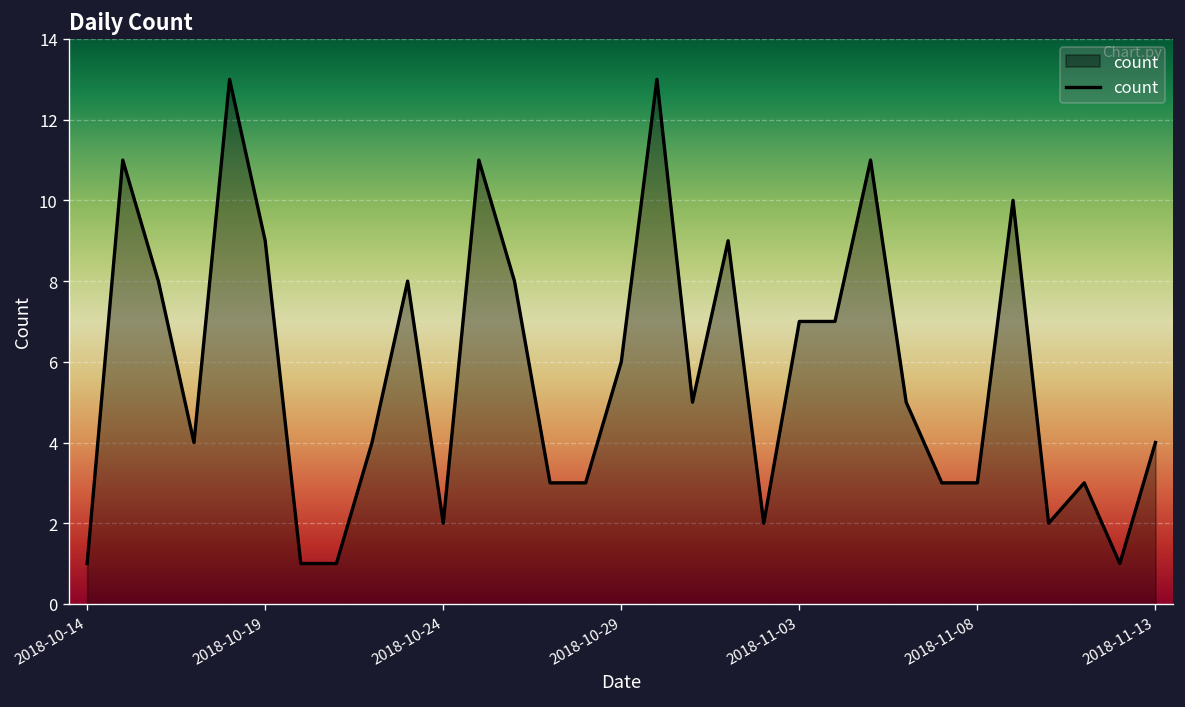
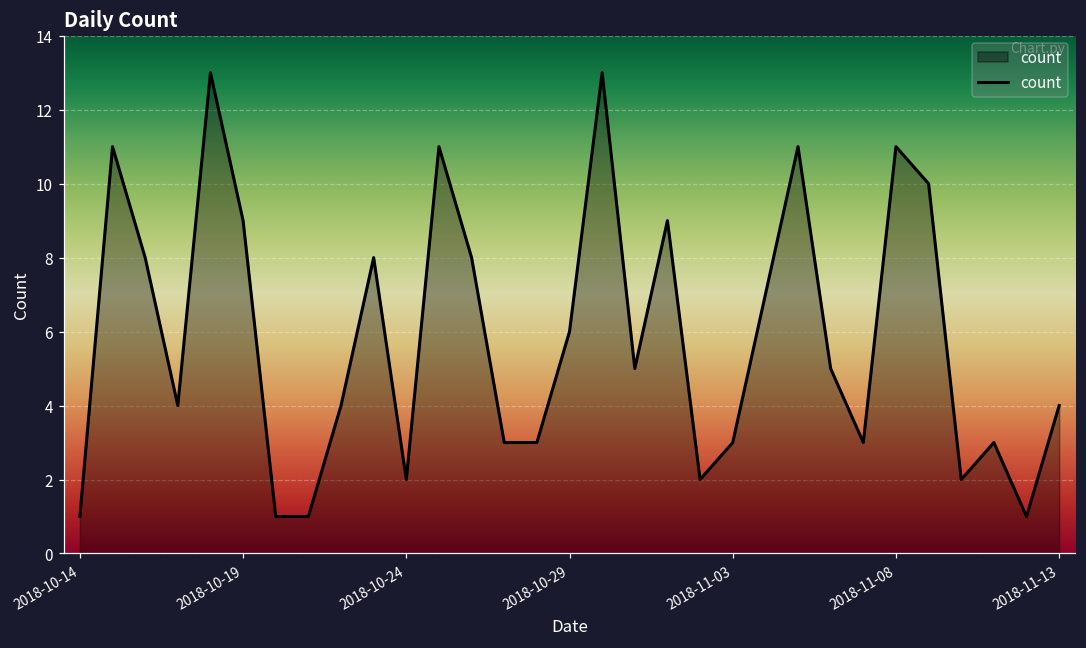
  {
    "2018-10-14": 1,
    "2018-10-19": 9,
    "2018-10-24": 2,
    "2018-10-29": 6,
-   "2018-11-03": 7,
-   "2018-11-08": 3,
+   "2018-11-03": 3,
+   "2018-11-08": 11,
    "2018-11-13": 4
  }
